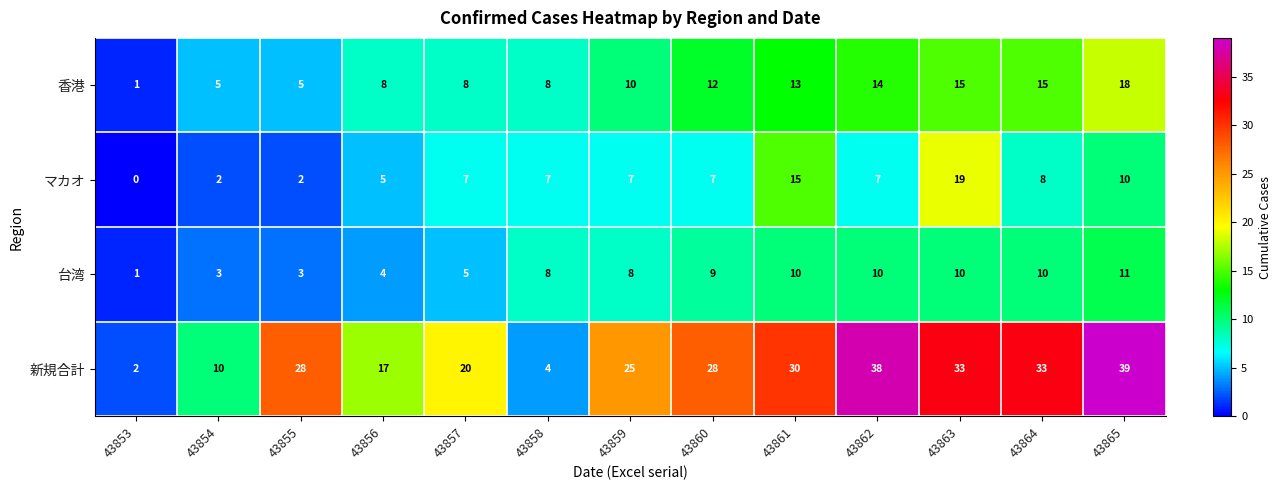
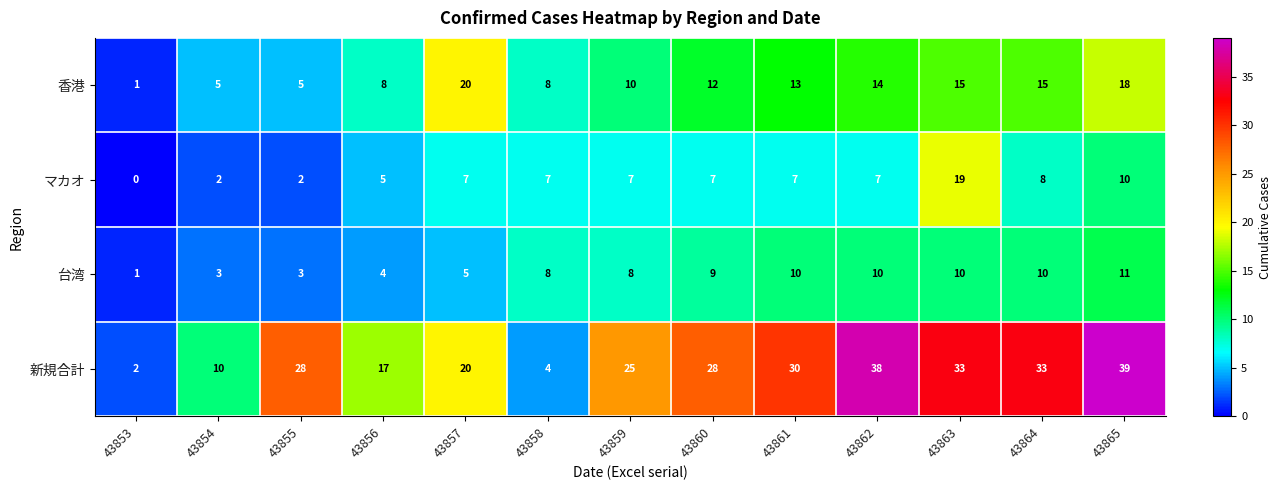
  {
    "香港": {
      "43853": 1,
      "43854": 5,
      "43855": 5,
      "43856": 8,
-     "43857": 8,
+     "43857": 20,
      "43858": 8,
      "43859": 10,
      "43860": 12,
      "43861": 13,
      "43862": 14,
      "43863": 15,
      "43864": 15,
      "43865": 18
    },
    "マカオ": {
      "43853": 0,
      "43854": 2,
      "43855": 2,
      "43856": 5,
      "43857": 7,
      "43858": 7,
      "43859": 7,
      "43860": 7,
-     "43861": 15,
+     "43861": 7,
      "43862": 7,
      "43863": 19,
      "43864": 8,
      "43865": 10
    },
    "台湾": {
      "43853": 1,
      "43854": 3,
      "43855": 3,
      "43856": 4,
      "43857": 5,
      "43858": 8,
      "43859": 8,
      "43860": 9,
      "43861": 10,
      "43862": 10,
      "43863": 10,
      "43864": 10,
      "43865": 11
    },
    "新規合計": {
      "43853": 2,
      "43854": 10,
      "43855": 28,
      "43856": 17,
      "43857": 20,
      "43858": 4,
      "43859": 25,
      "43860": 28,
      "43861": 30,
      "43862": 38,
      "43863": 33,
      "43864": 33,
      "43865": 39
    }
  }
